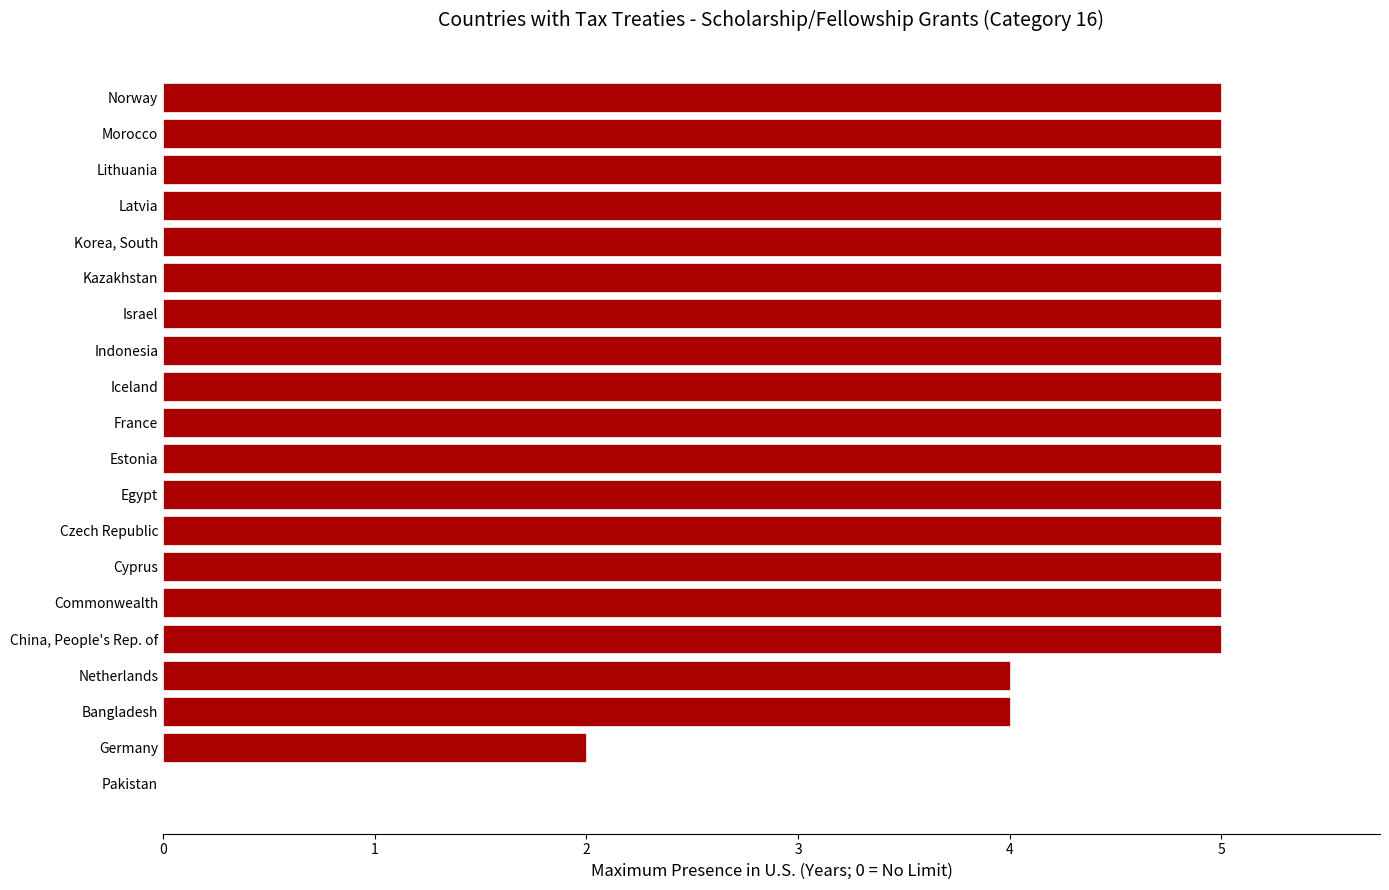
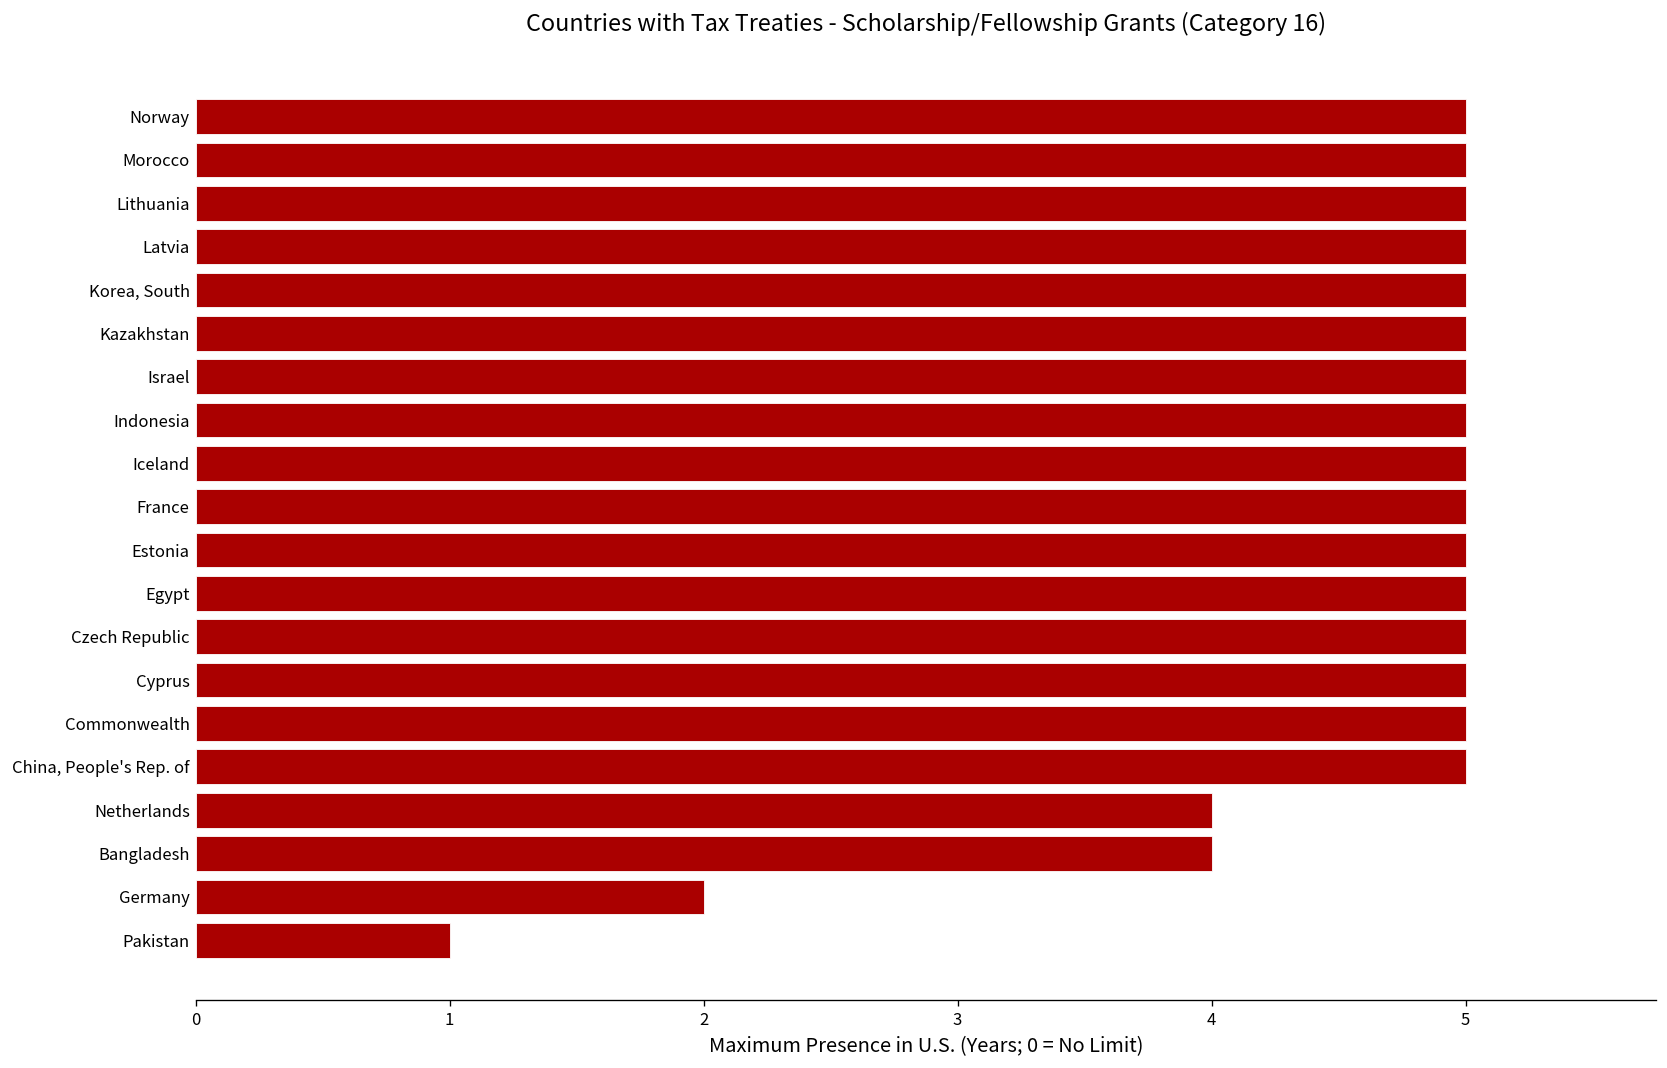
  {
    "Norway": 5,
    "Morocco": 5,
    "Lithuania": 5,
    "Latvia": 5,
    "Korea, South": 5,
    "Kazakhstan": 5,
    "Israel": 5,
    "Indonesia": 5,
    "Iceland": 5,
    "France": 5,
    "Estonia": 5,
    "Egypt": 5,
    "Czech Republic": 5,
    "Cyprus": 5,
    "Commonwealth": 5,
    "China, People's Rep. of": 5,
    "Netherlands": 4,
    "Bangladesh": 4,
    "Germany": 2,
-   "Pakistan": 0
+   "Pakistan": 1
  }
